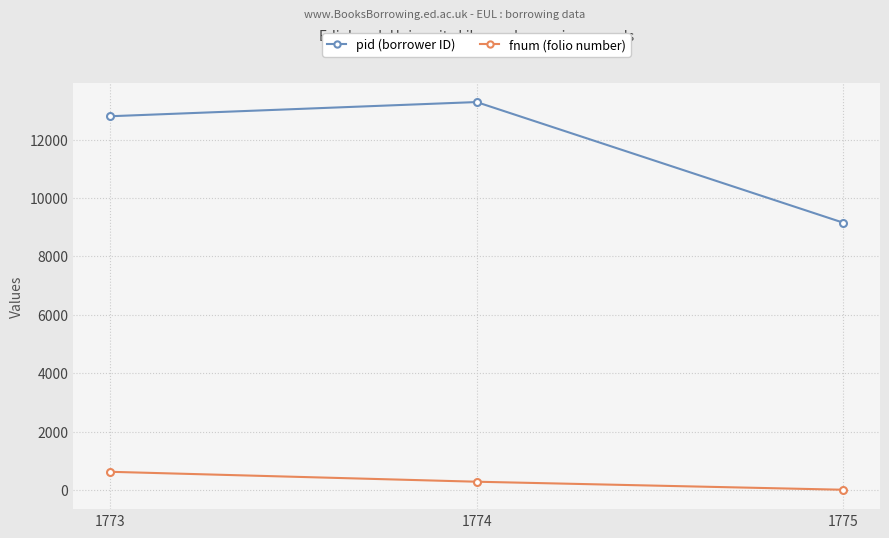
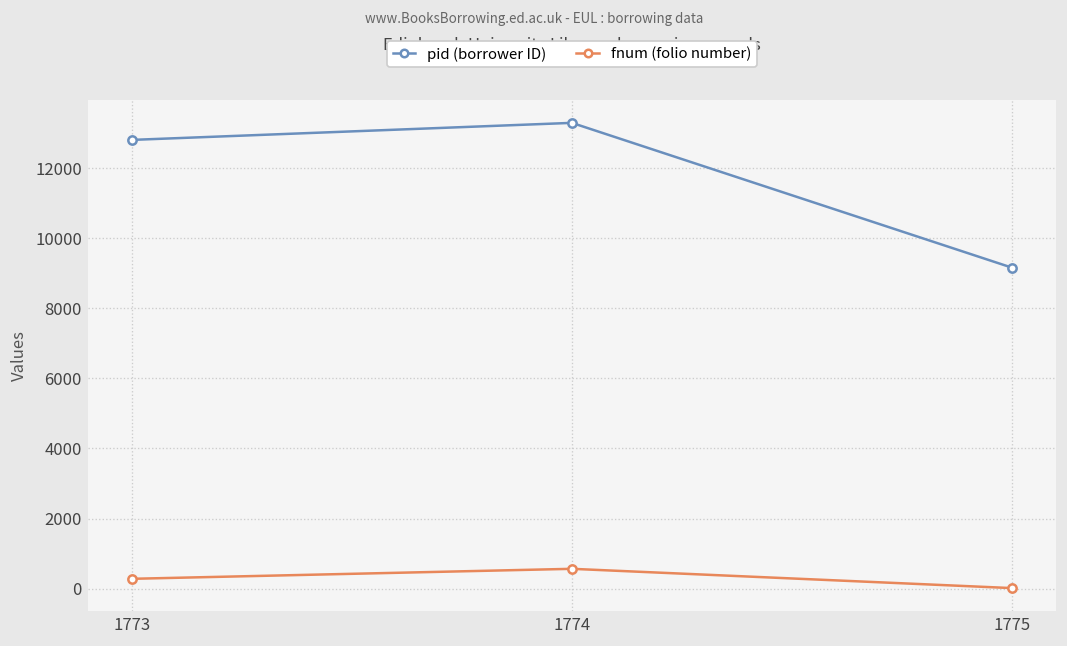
  {
    "pid (borrower ID)": {
      "1773": 12800,
      "1774": 13300,
      "1775": 9200
    },
    "fnum (folio number)": {
-     "1773": 600,
-     "1774": 300,
+     "1773": 300,
+     "1774": 600,
      "1775": 0
    }
  }
